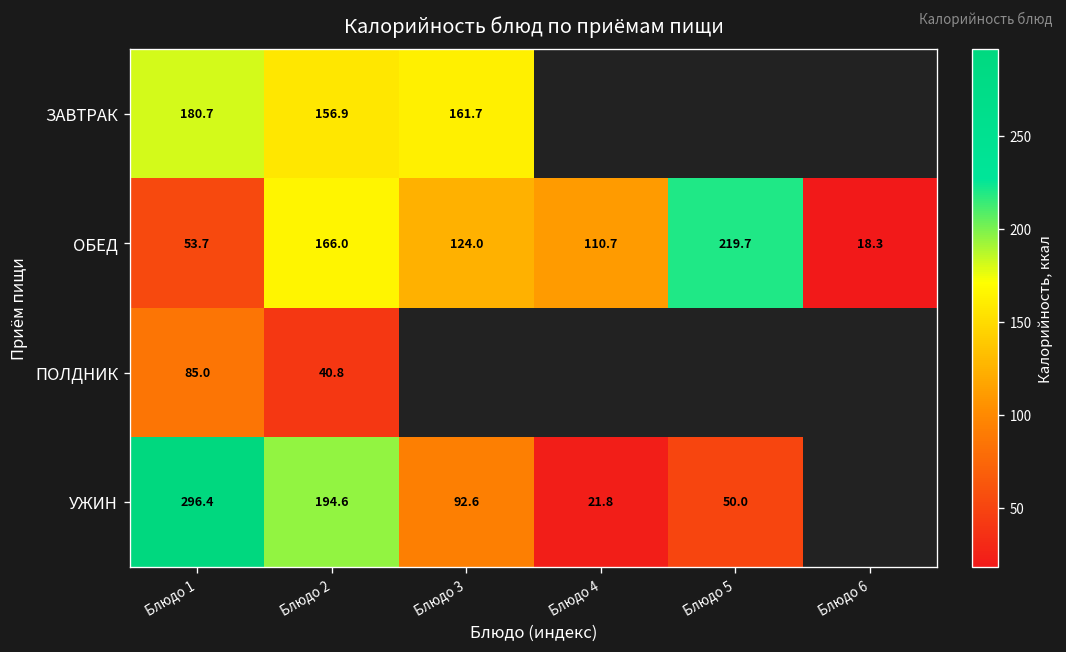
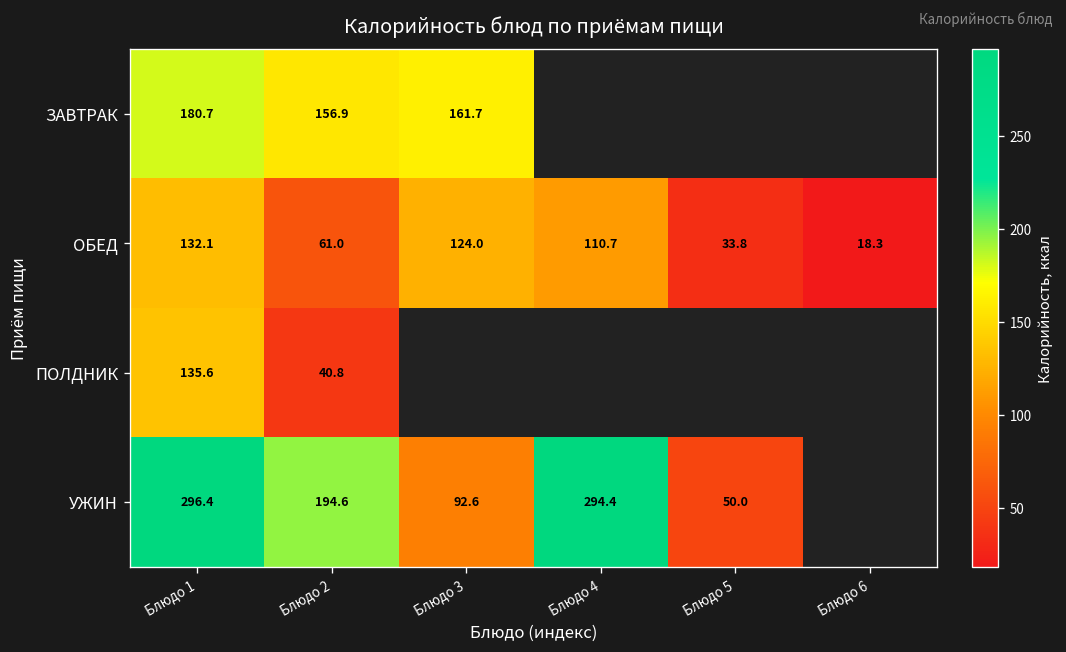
  {
    "ЗАВТРАК": {
      "Блюдо 1": 180.7,
      "Блюдо 2": 156.9,
      "Блюдо 3": 161.7
    },
    "ОБЕД": {
-     "Блюдо 1": 53.7,
-     "Блюдо 2": 166.0,
+     "Блюдо 1": 132.1,
+     "Блюдо 2": 61.0,
      "Блюдо 3": 124.0,
      "Блюдо 4": 110.7,
-     "Блюдо 5": 219.7,
+     "Блюдо 5": 33.8,
      "Блюдо 6": 18.3
    },
    "ПОЛДНИК": {
-     "Блюдо 1": 85.0,
+     "Блюдо 1": 135.6,
      "Блюдо 2": 40.8
    },
    "УЖИН": {
      "Блюдо 1": 296.4,
      "Блюдо 2": 194.6,
      "Блюдо 3": 92.6,
-     "Блюдо 4": 21.8,
+     "Блюдо 4": 294.4,
      "Блюдо 5": 50.0
    }
  }
